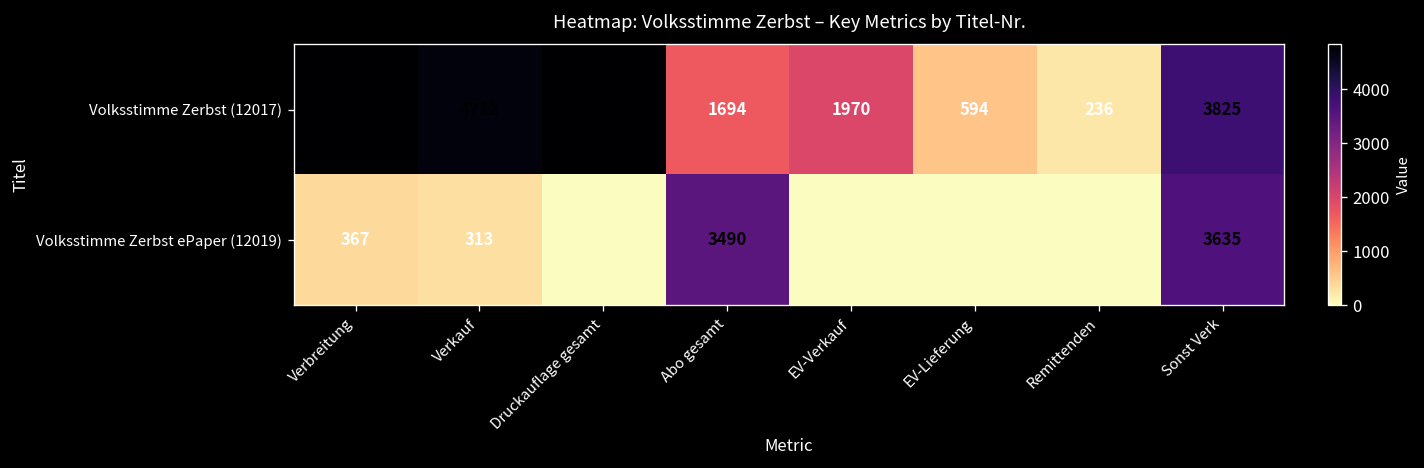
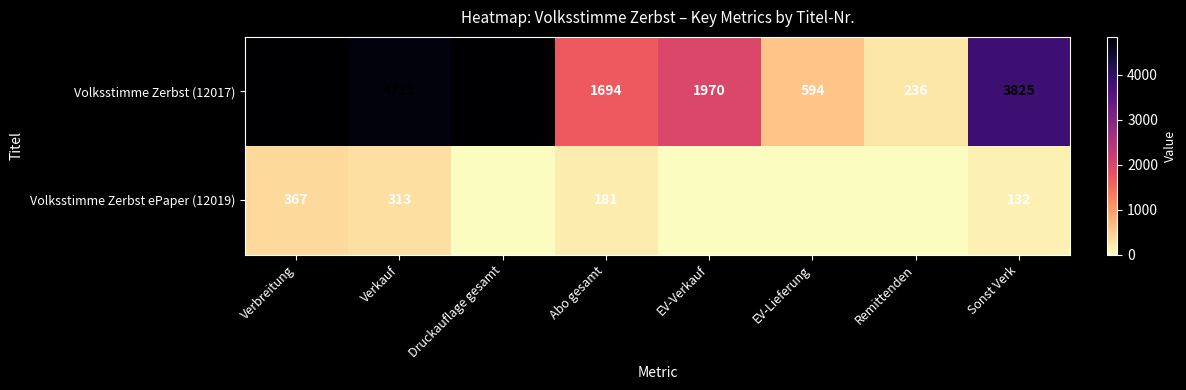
  {
    "Volksstimme Zerbst (12017)": {
      "Abo gesamt": 1694,
      "EV-Verkauf": 1970,
      "EV-Lieferung": 594,
      "Remittenden": 236,
      "Sonst Verk": 3825
    },
    "Volksstimme Zerbst ePaper (12019)": {
      "Verbreitung": 367,
      "Verkauf": 313,
-     "Abo gesamt": 3490,
-     "Sonst Verk": 3635
+     "Abo gesamt": 181,
+     "Sonst Verk": 132
    }
  }
